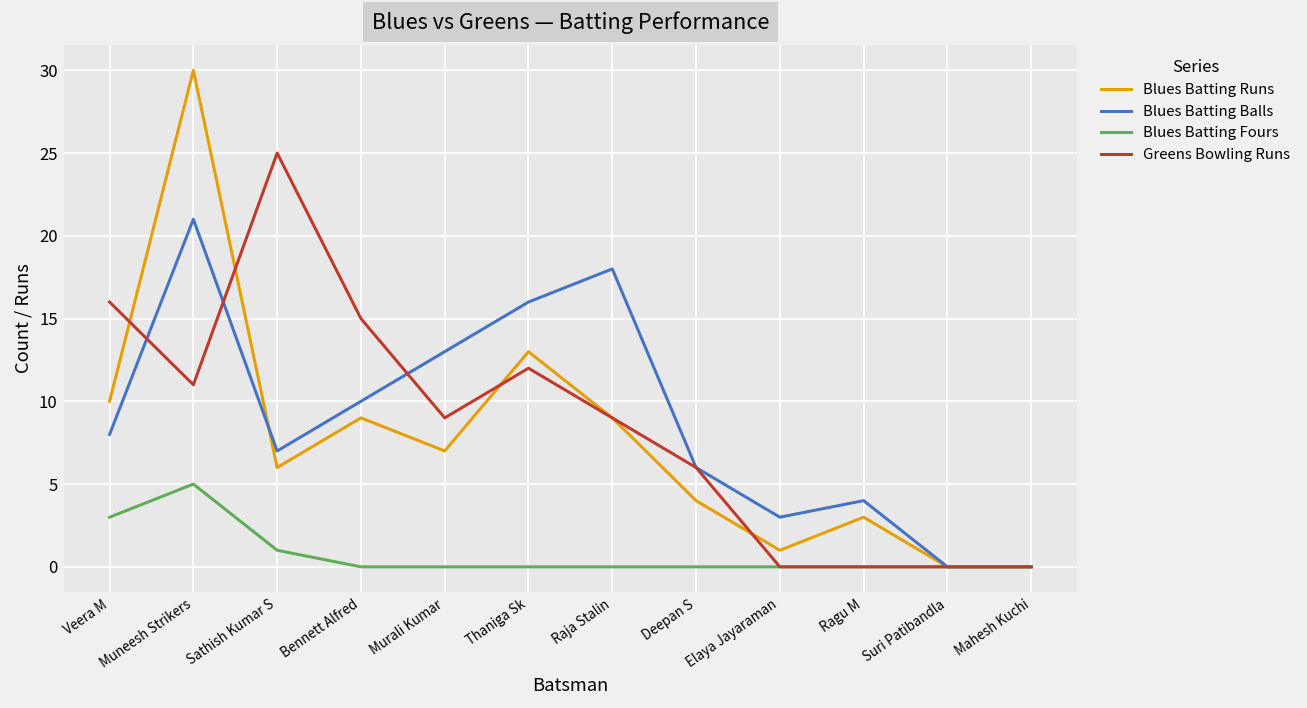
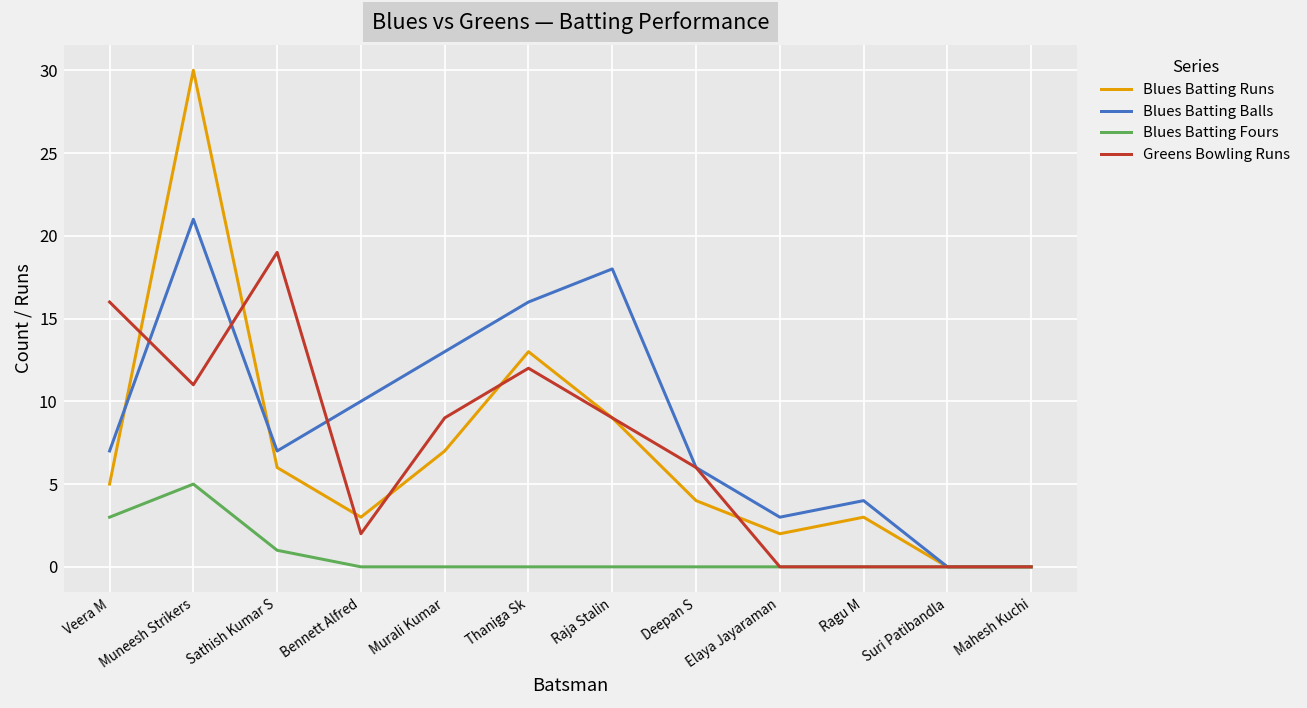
  {
    "Blues Batting Runs": {
-     "Veera M": 10,
+     "Veera M": 5,
      "Muneesh Strikers": 30,
      "Sathish Kumar S": 6,
-     "Bennett Alfred": 9,
+     "Bennett Alfred": 3,
      "Murali Kumar": 7,
      "Thaniga Sk": 13,
      "Deepan S": 4,
-     "Elaya Jayaraman": 1,
+     "Elaya Jayaraman": 2,
      "Ragu M": 3
    },
    "Blues Batting Balls": {
-     "Veera M": 8,
+     "Veera M": 7,
      "Muneesh Strikers": 21,
      "Sathish Kumar S": 7,
      "Bennett Alfred": 10,
      "Murali Kumar": 13,
      "Thaniga Sk": 16,
      "Raja Stalin": 18,
      "Elaya Jayaraman": 3,
      "Ragu M": 4
    },
    "Blues Batting Fours": {
      "Veera M": 3,
      "Muneesh Strikers": 5,
      "Sathish Kumar S": 1,
      "Bennett Alfred": 0,
      "Murali Kumar": 0,
      "Thaniga Sk": 0,
      "Raja Stalin": 0,
      "Deepan S": 0
    },
    "Greens Bowling Runs": {
      "Veera M": 16,
      "Muneesh Strikers": 11,
-     "Sathish Kumar S": 25,
-     "Bennett Alfred": 15,
+     "Sathish Kumar S": 19,
+     "Bennett Alfred": 2,
      "Murali Kumar": 9,
      "Thaniga Sk": 12
    }
  }
